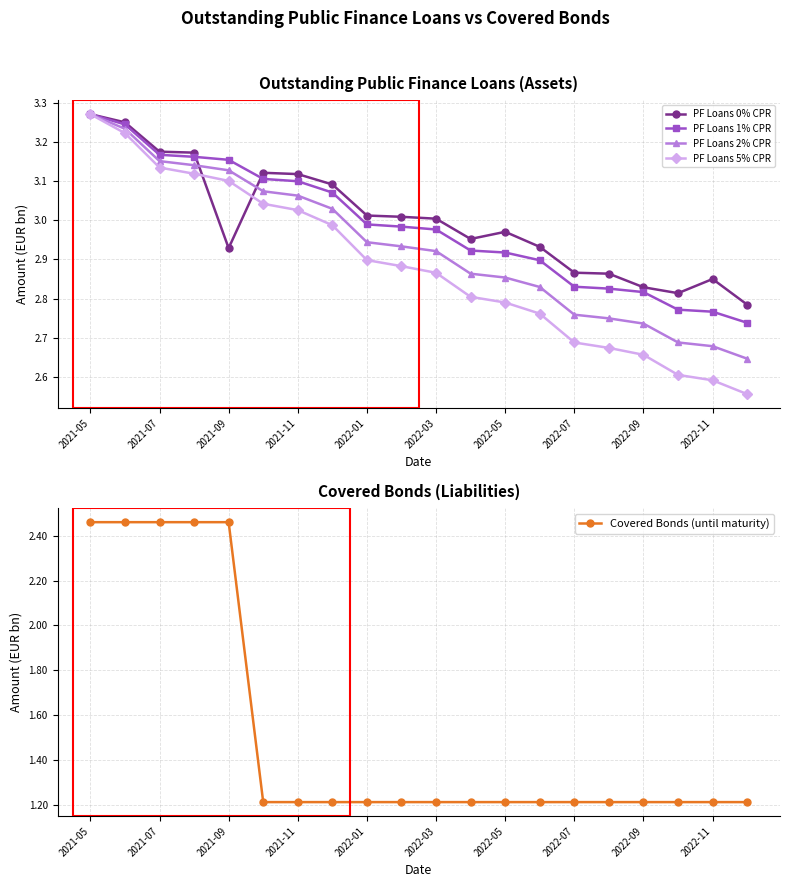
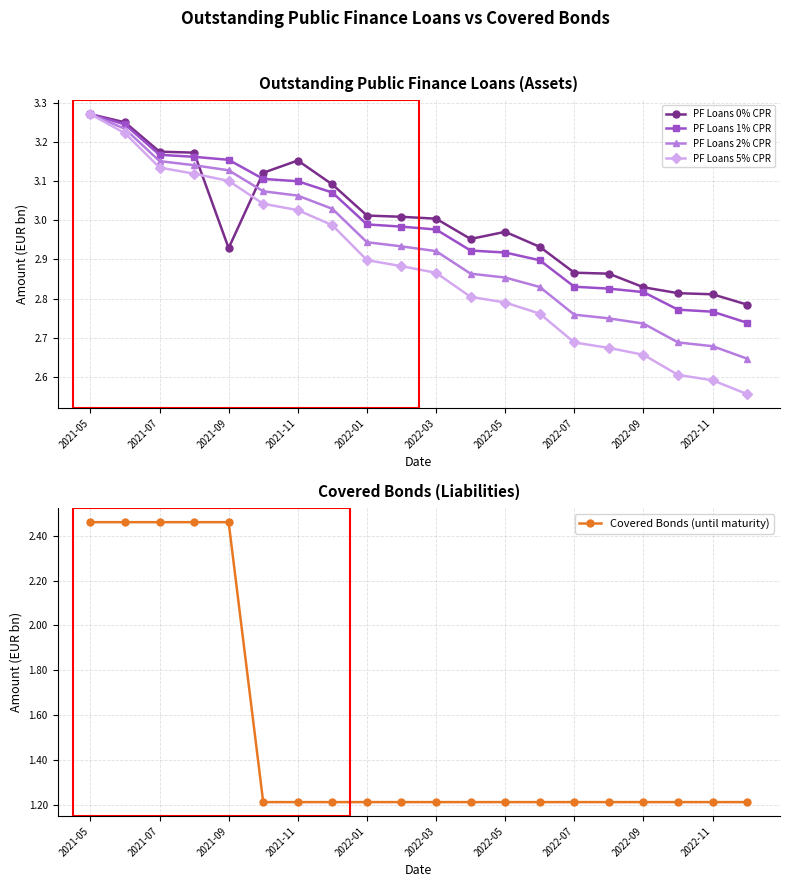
  {
    "Outstanding Public Finance Loans (Assets)": {
      "PF Loans 0% CPR": {
        "2021-07": 3.17,
        "2021-09": 2.93,
-       "2021-11": 3.12,
+       "2021-11": 3.15,
        "2022-01": 3.01,
        "2022-03": 3.00,
        "2022-05": 2.97,
        "2022-07": 2.87,
        "2022-09": 2.83,
-       "2022-11": 2.85
+       "2022-11": 2.81
      }
    },
    "Covered Bonds (Liabilities)": {
      "2021-05": 2.46,
      "2021-07": 2.46,
      "2021-09": 2.46,
      "2021-11": 1.21,
      "2022-01": 1.21,
      "2022-03": 1.21,
      "2022-05": 1.21,
      "2022-07": 1.21,
      "2022-09": 1.21,
      "2022-11": 1.21
    }
  }
